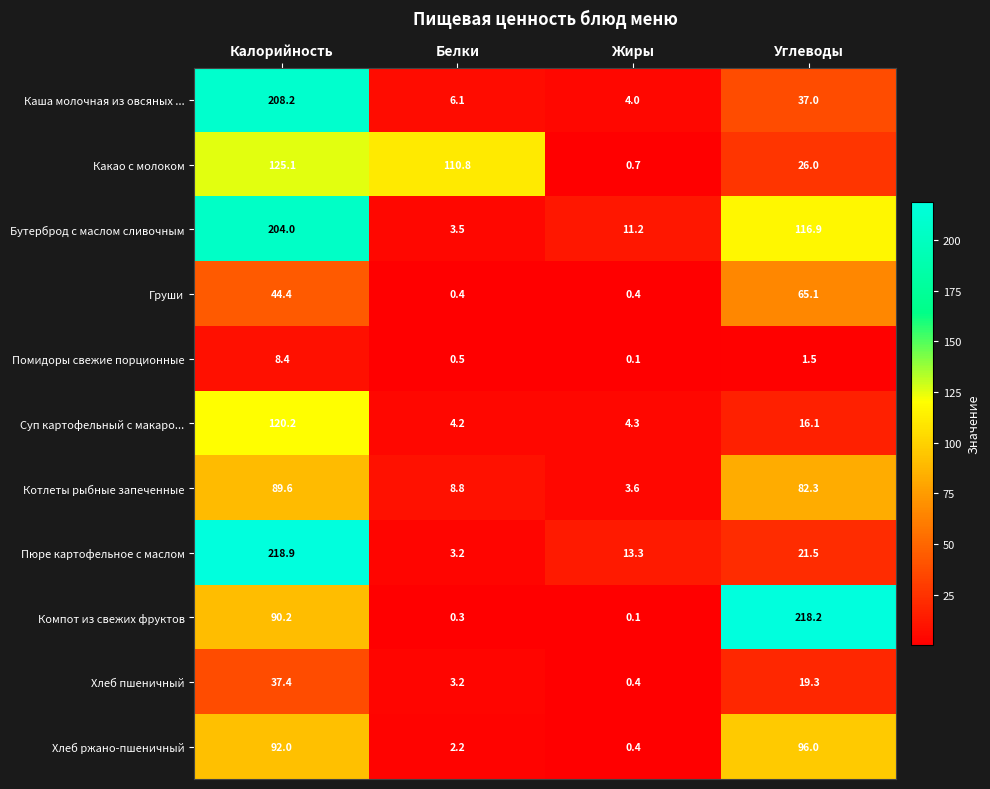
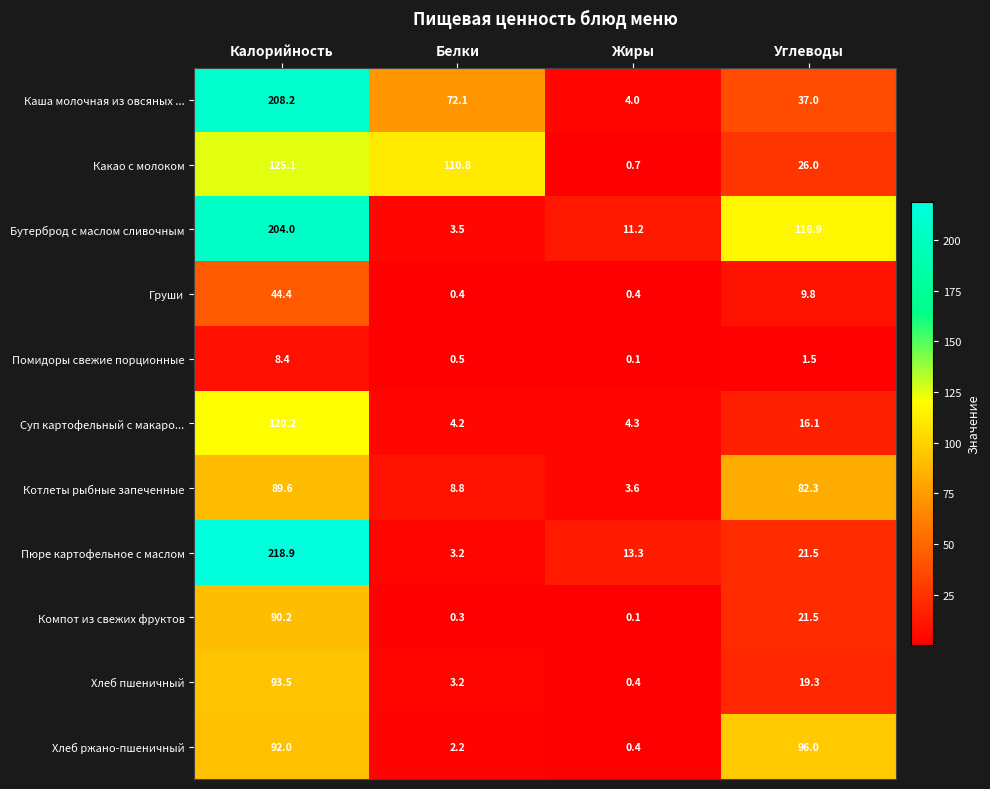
  {
    "Каша молочная из овсяных ...": {
      "Калорийность": 208.2,
-     "Белки": 6.1,
+     "Белки": 72.1,
      "Жиры": 4.0,
      "Углеводы": 37.0
    },
    "Какао с молоком": {
      "Калорийность": 125.1,
      "Белки": 110.8,
      "Жиры": 0.7,
      "Углеводы": 26.0
    },
    "Бутерброд с маслом сливочным": {
      "Калорийность": 204.0,
      "Белки": 3.5,
      "Жиры": 11.2,
      "Углеводы": 116.9
    },
    "Груши": {
      "Калорийность": 44.4,
      "Белки": 0.4,
      "Жиры": 0.4,
-     "Углеводы": 65.1
+     "Углеводы": 9.8
    },
    "Помидоры свежие порционные": {
      "Калорийность": 8.4,
      "Белки": 0.5,
      "Жиры": 0.1,
      "Углеводы": 1.5
    },
    "Суп картофельный с макаро...": {
      "Калорийность": 120.2,
      "Белки": 4.2,
      "Жиры": 4.3,
      "Углеводы": 16.1
    },
    "Котлеты рыбные запеченные": {
      "Калорийность": 89.6,
      "Белки": 8.8,
      "Жиры": 3.6,
      "Углеводы": 82.3
    },
    "Пюре картофельное с маслом": {
      "Калорийность": 218.9,
      "Белки": 3.2,
      "Жиры": 13.3,
      "Углеводы": 21.5
    },
    "Компот из свежих фруктов": {
      "Калорийность": 90.2,
      "Белки": 0.3,
      "Жиры": 0.1,
-     "Углеводы": 218.2
+     "Углеводы": 21.5
    },
    "Хлеб пшеничный": {
-     "Калорийность": 37.4,
+     "Калорийность": 93.5,
      "Белки": 3.2,
      "Жиры": 0.4,
      "Углеводы": 19.3
    },
    "Хлеб ржано-пшеничный": {
      "Калорийность": 92.0,
      "Белки": 2.2,
      "Жиры": 0.4,
      "Углеводы": 96.0
    }
  }
